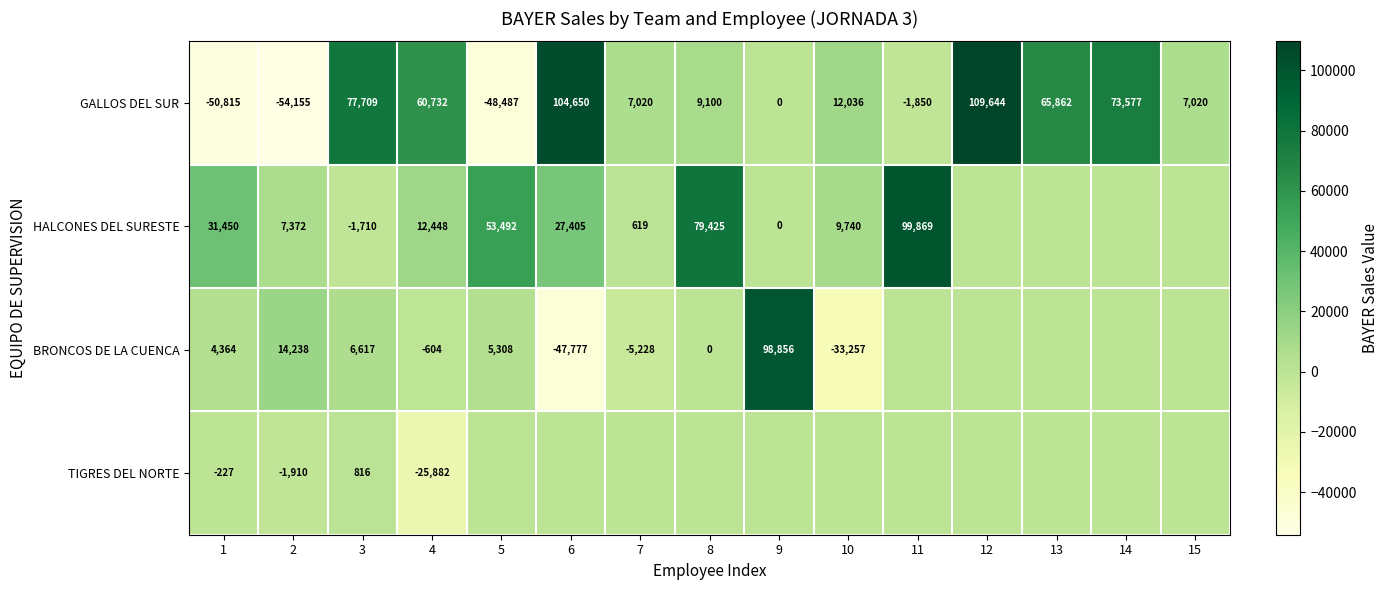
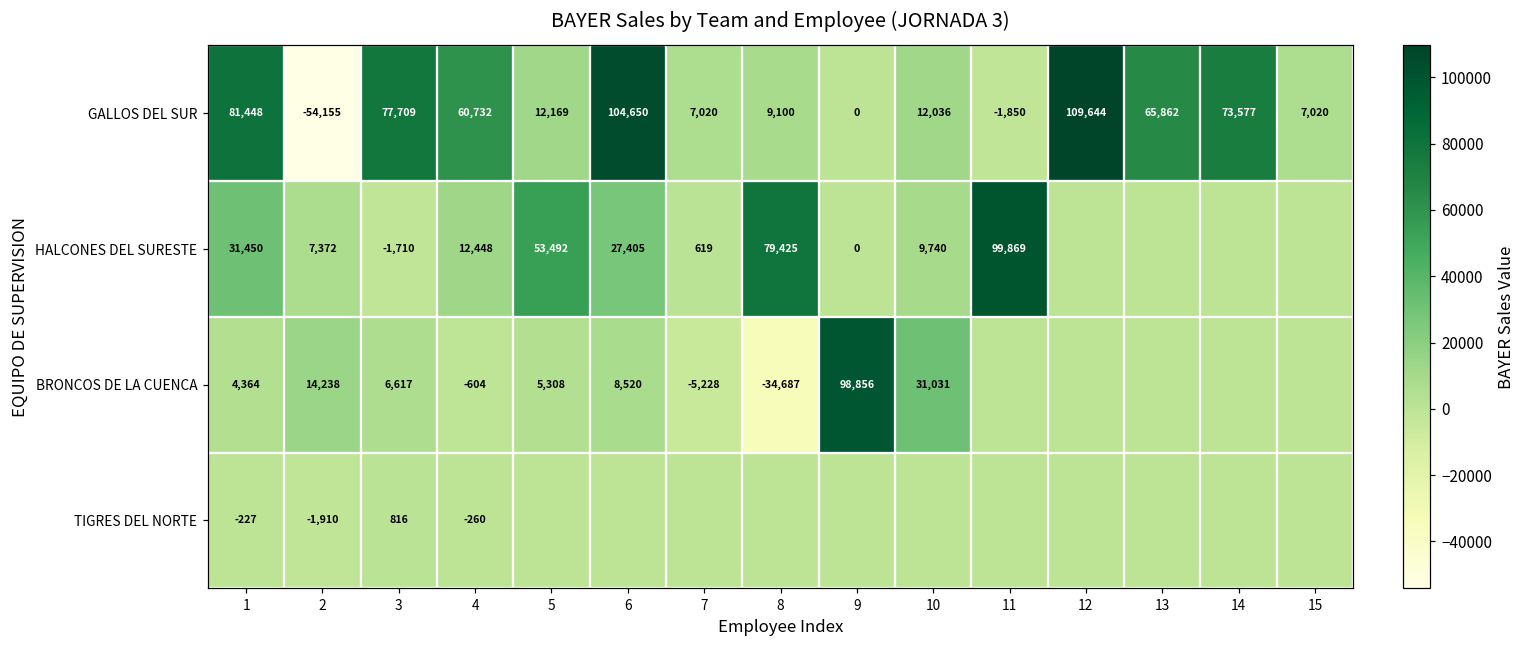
  {
    "GALLOS DEL SUR": {
-     "1": "-50,815",
+     "1": "81,448",
      "2": "-54,155",
      "3": "77,709",
      "4": "60,732",
-     "5": "-48,487",
+     "5": "12,169",
      "6": "104,650",
      "7": "7,020",
      "8": "9,100",
      "9": "0",
      "10": "12,036",
      "11": "-1,850",
      "12": "109,644",
      "13": "65,862",
      "14": "73,577",
      "15": "7,020"
    },
    "HALCONES DEL SURESTE": {
      "1": "31,450",
      "2": "7,372",
      "3": "-1,710",
      "4": "12,448",
      "5": "53,492",
      "6": "27,405",
      "7": "619",
      "8": "79,425",
      "9": "0",
      "10": "9,740",
      "11": "99,869"
    },
    "BRONCOS DE LA CUENCA": {
      "1": "4,364",
      "2": "14,238",
      "3": "6,617",
      "4": "-604",
      "5": "5,308",
-     "6": "-47,777",
+     "6": "8,520",
      "7": "-5,228",
-     "8": "0",
+     "8": "-34,687",
      "9": "98,856",
-     "10": "-33,257"
+     "10": "31,031"
    },
    "TIGRES DEL NORTE": {
      "1": "-227",
      "2": "-1,910",
      "3": "816",
-     "4": "-25,882"
+     "4": "-260"
    }
  }
